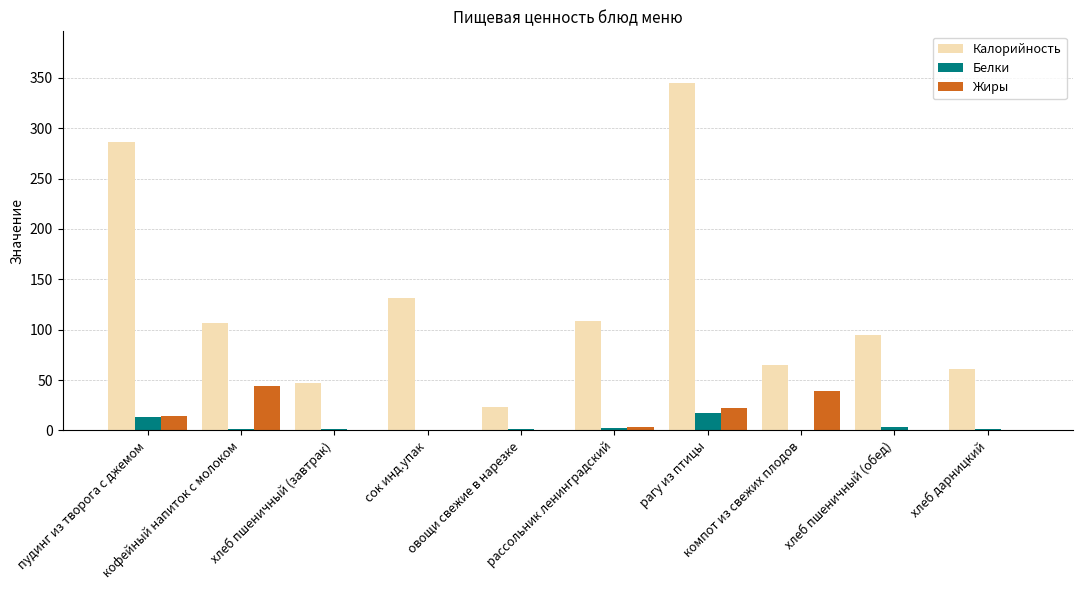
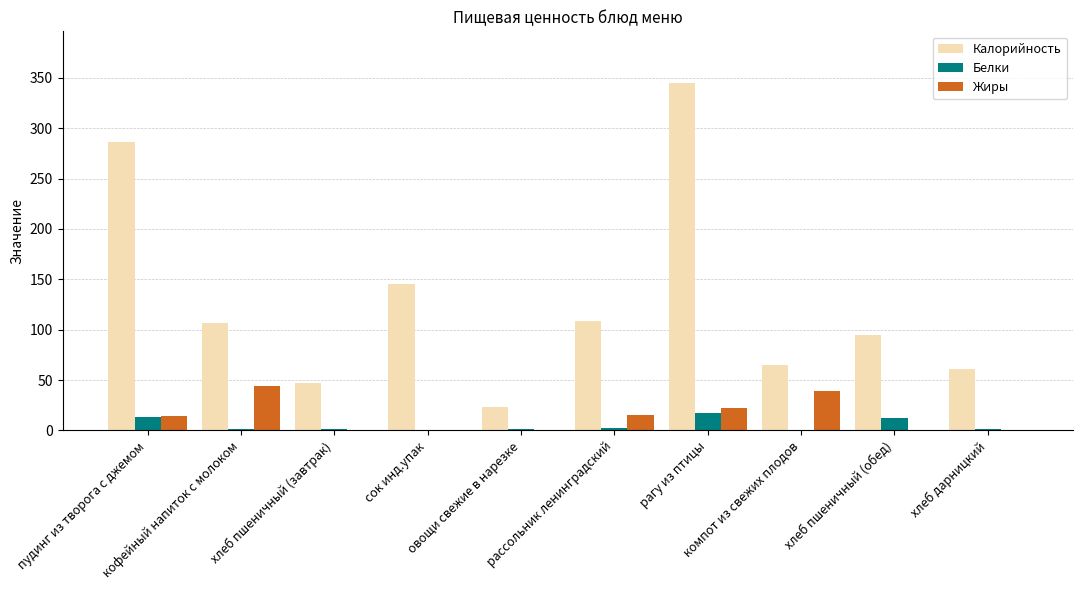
  {
    "Калорийность": {
      "пудинг из творога с джемом": 286,
      "кофейный напиток с молоком": 107,
      "хлеб пшеничный (завтрак)": 47,
-     "сок инд.упак": 132,
+     "сок инд.упак": 145,
      "овощи свежие в нарезке": 23,
      "рассольник ленинградский": 109,
      "рагу из птицы": 345,
      "компот из свежих плодов": 65,
      "хлеб пшеничный (обед)": 95,
      "хлеб дарницкий": 61
    },
    "Белки": {
      "пудинг из творога с джемом": 13,
      "рагу из птицы": 17,
-     "хлеб пшеничный (обед)": 3
+     "хлеб пшеничный (обед)": 12
    },
    "Жиры": {
      "пудинг из творога с джемом": 14,
      "кофейный напиток с молоком": 44,
      "сок инд.упак": 0,
-     "рассольник ленинградский": 3,
+     "рассольник ленинградский": 15,
      "рагу из птицы": 22,
      "компот из свежих плодов": 39
    }
  }
